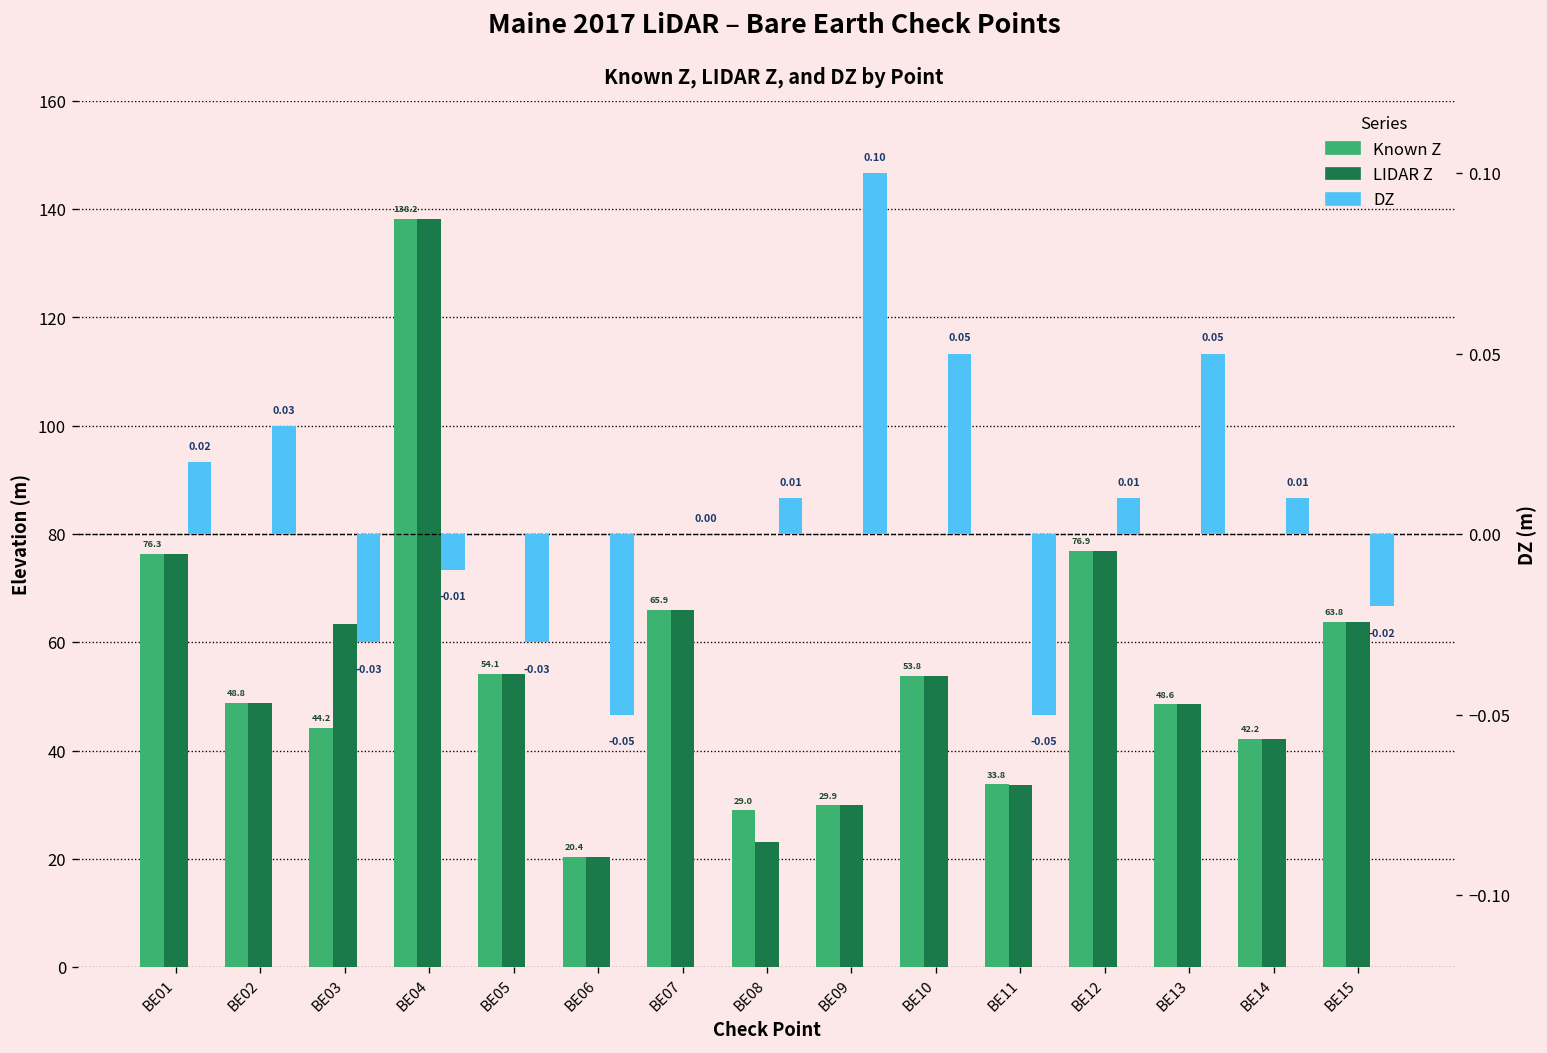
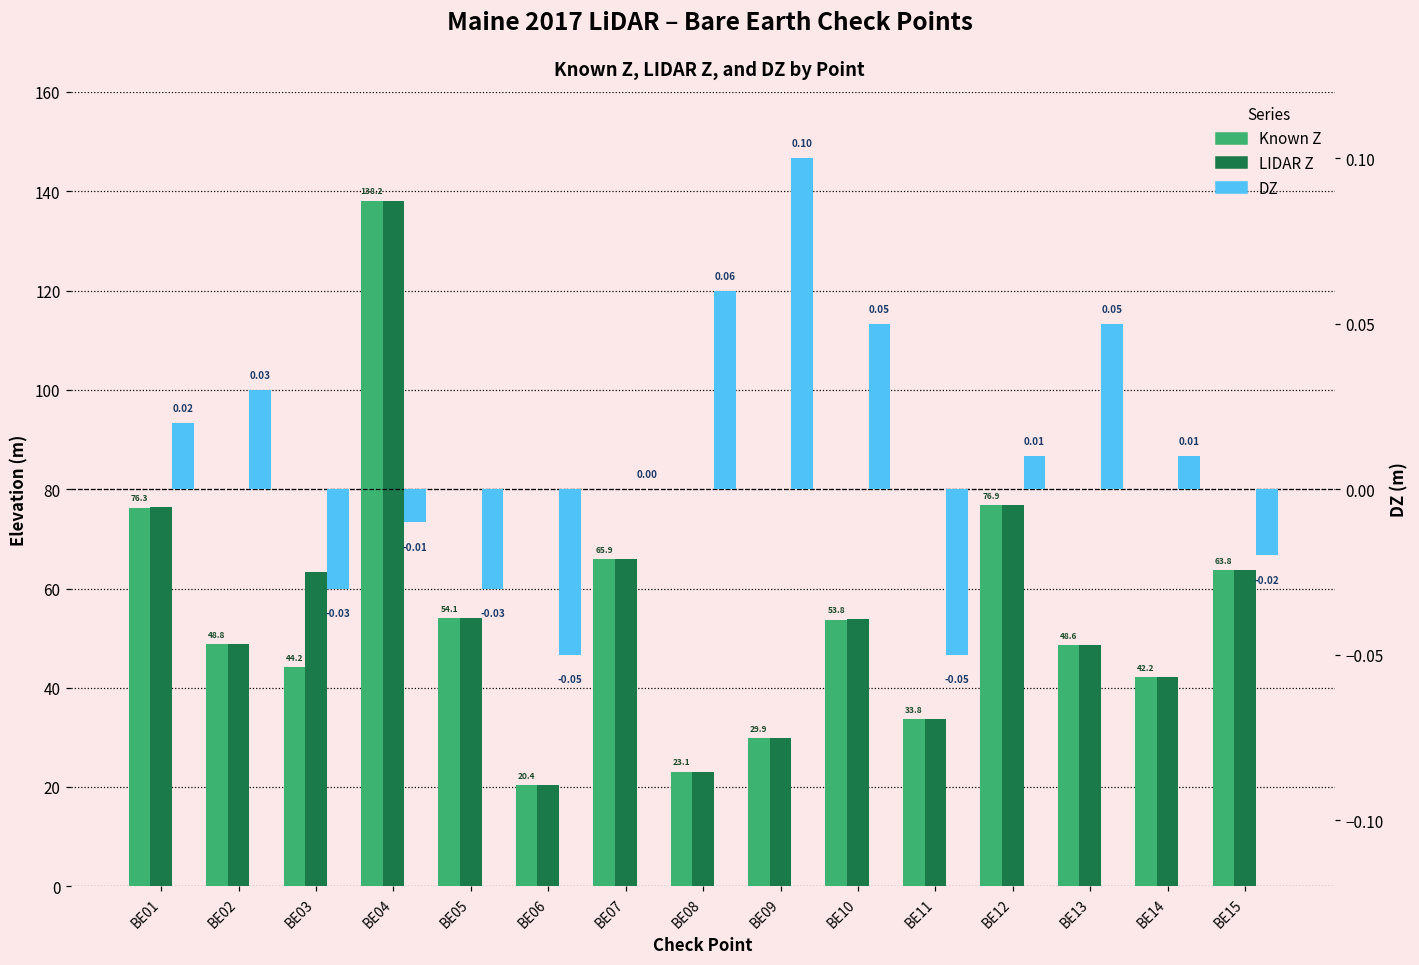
  {
    "Known Z": {
      "BE01": 76.3,
      "BE02": 48.8,
      "BE03": 44.2,
      "BE04": 138.2,
      "BE05": 54.1,
      "BE06": 20.4,
      "BE07": 65.9,
-     "BE08": 29.0,
+     "BE08": 23.1,
      "BE09": 29.9,
      "BE10": 53.8,
      "BE11": 33.8,
      "BE12": 76.9,
      "BE13": 48.6,
      "BE14": 42.2,
      "BE15": 63.8
    },
    "DZ": {
      "BE01": 0.02,
      "BE02": 0.03,
      "BE03": -0.03,
      "BE04": -0.01,
      "BE05": -0.03,
      "BE06": -0.05,
      "BE07": 0.00,
-     "BE08": 0.01,
+     "BE08": 0.06,
      "BE09": 0.10,
      "BE10": 0.05,
      "BE11": -0.05,
      "BE12": 0.01,
      "BE13": 0.05,
      "BE14": 0.01,
      "BE15": -0.02
    }
  }
